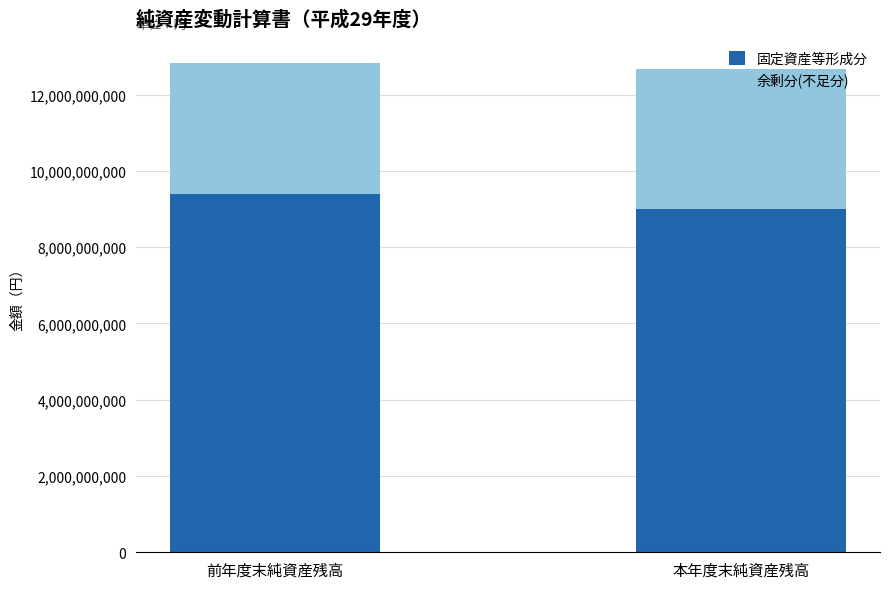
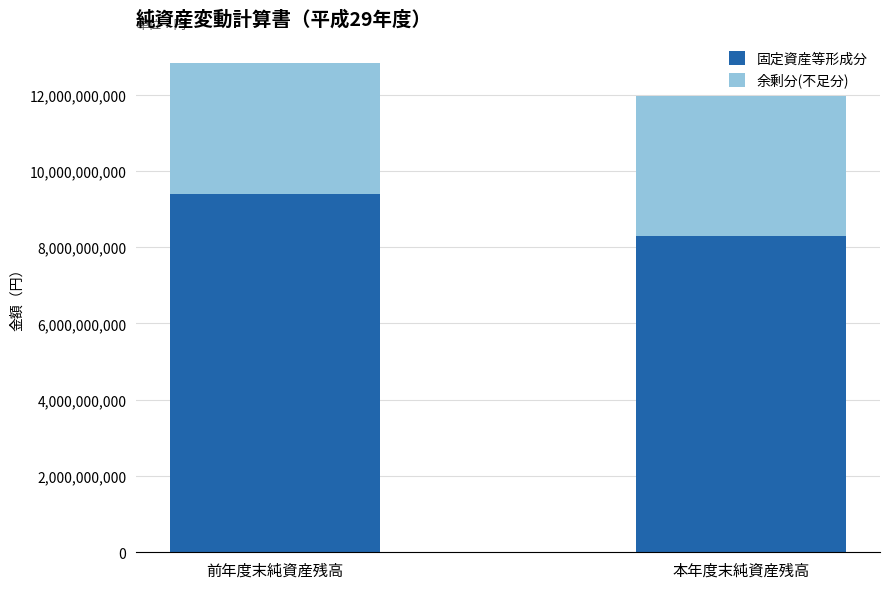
  {
    "固定資産等形成分": {
      "前年度末純資産残高": "9,400,000,000",
-     "本年度末純資産残高": "9,000,000,000"
+     "本年度末純資産残高": "8,300,000,000"
    },
    "余剰分(不足分)": {
      "前年度末純資産残高": "3,400,000,000",
      "本年度末純資産残高": "3,700,000,000"
    }
  }
